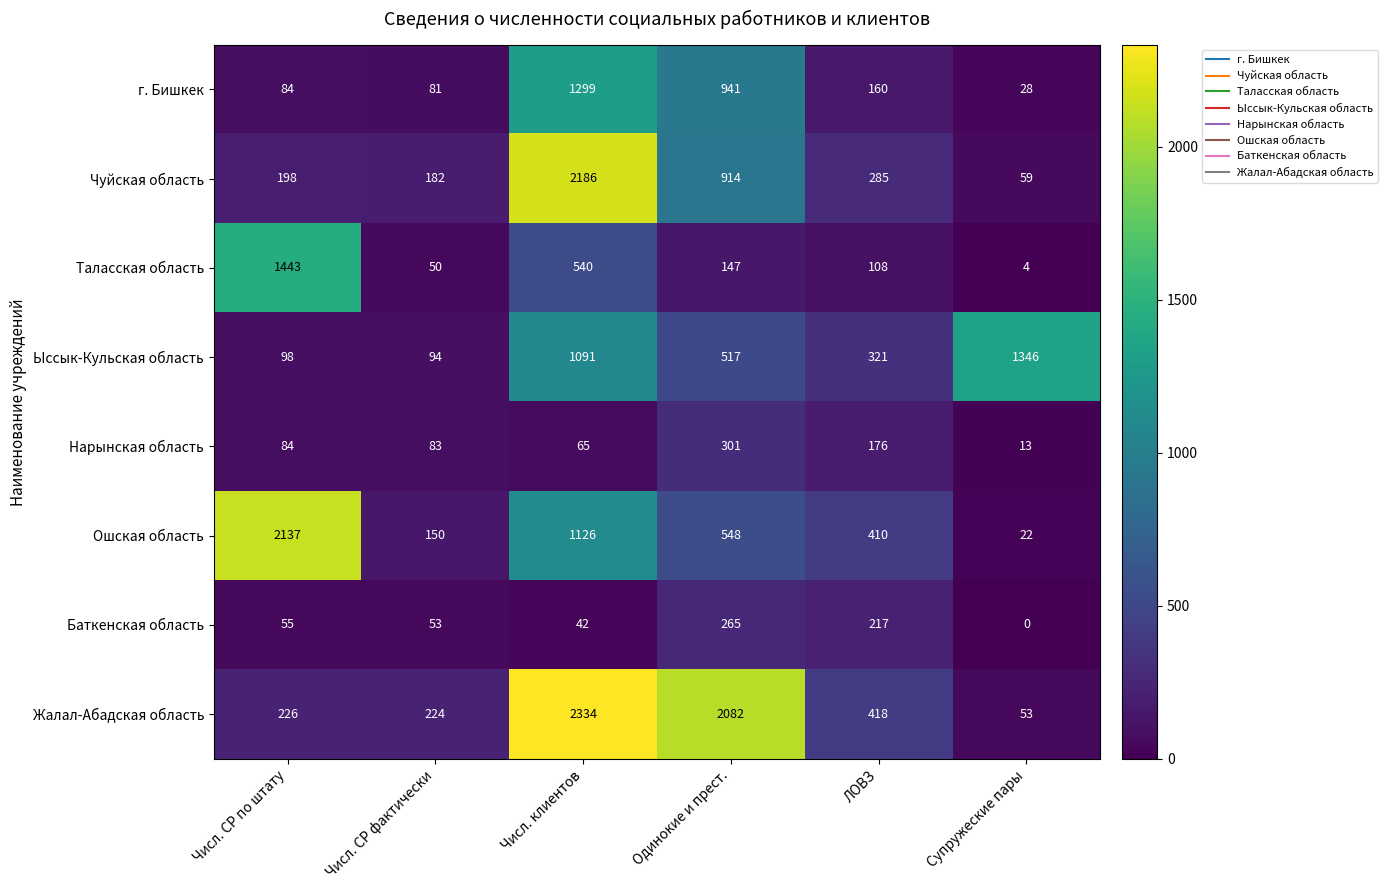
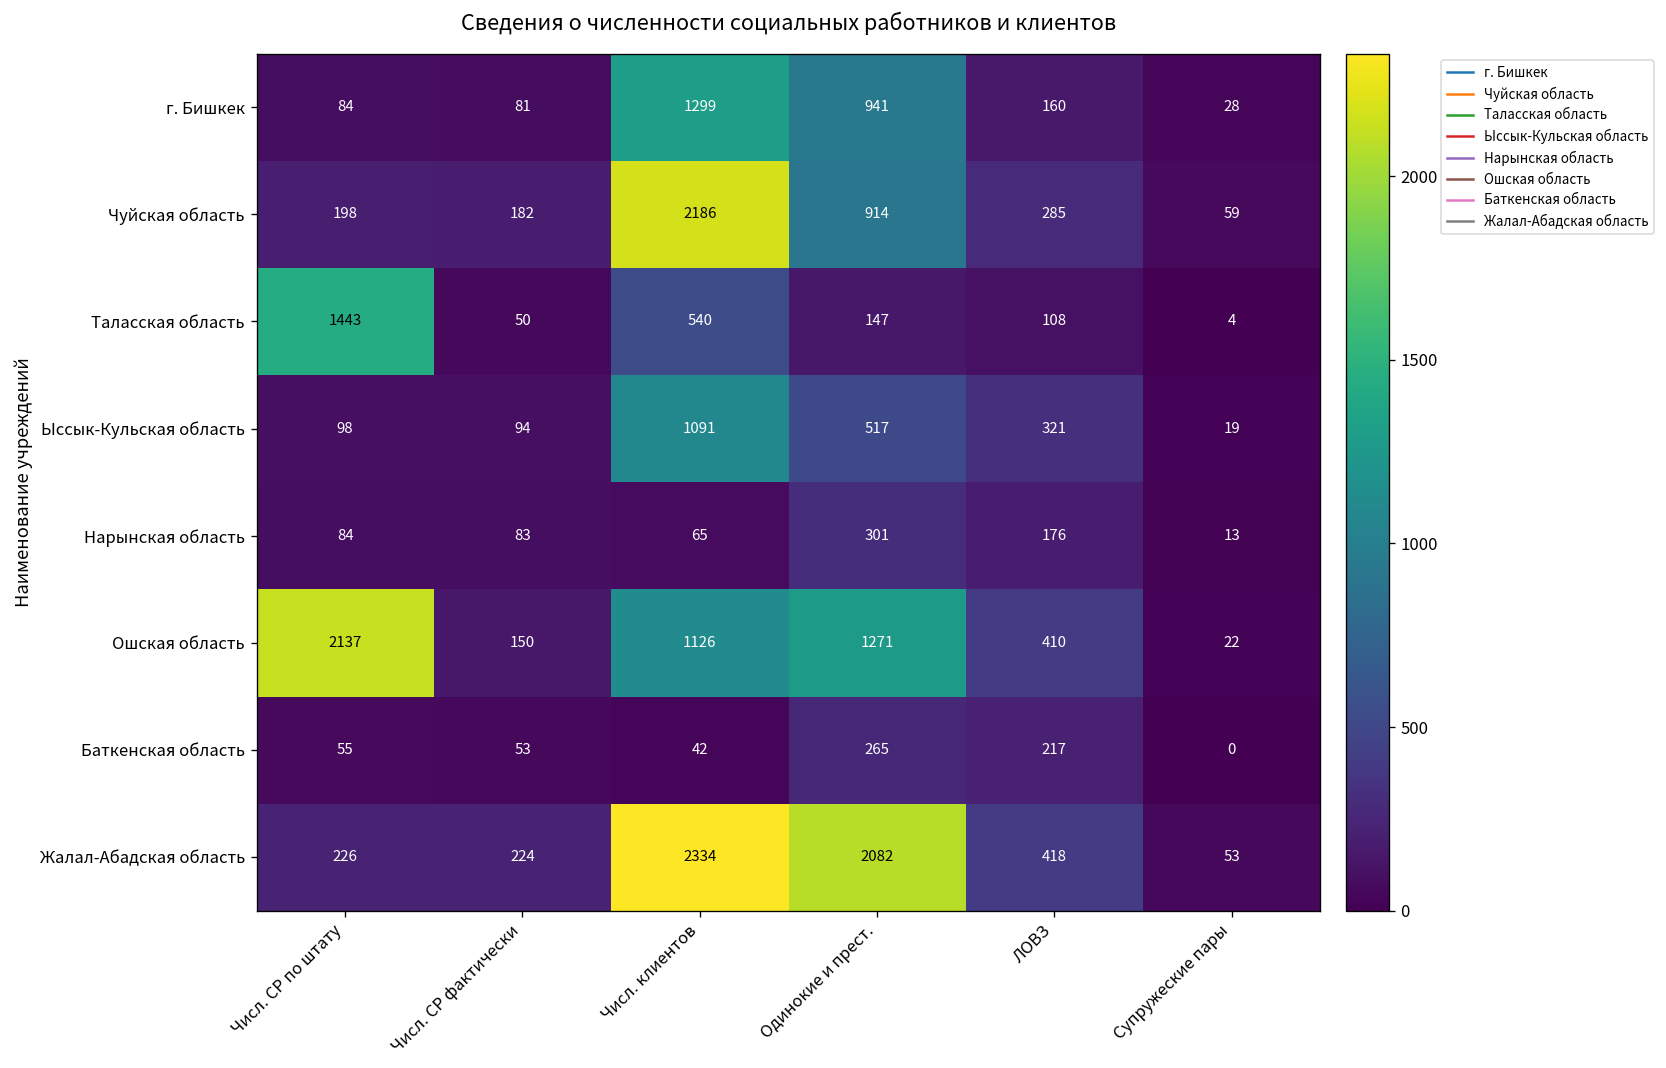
  {
    "г. Бишкек": {
      "Числ. СР по штату": 84,
      "Числ. СР фактически": 81,
      "Числ. клиентов": 1299,
      "Одинокие и прест.": 941,
      "ЛОВЗ": 160,
      "Супружеские пары": 28
    },
    "Чуйская область": {
      "Числ. СР по штату": 198,
      "Числ. СР фактически": 182,
      "Числ. клиентов": 2186,
      "Одинокие и прест.": 914,
      "ЛОВЗ": 285,
      "Супружеские пары": 59
    },
    "Таласская область": {
      "Числ. СР по штату": 1443,
      "Числ. СР фактически": 50,
      "Числ. клиентов": 540,
      "Одинокие и прест.": 147,
      "ЛОВЗ": 108,
      "Супружеские пары": 4
    },
    "Ыссык-Кульская область": {
      "Числ. СР по штату": 98,
      "Числ. СР фактически": 94,
      "Числ. клиентов": 1091,
      "Одинокие и прест.": 517,
      "ЛОВЗ": 321,
-     "Супружеские пары": 1346
+     "Супружеские пары": 19
    },
    "Нарынская область": {
      "Числ. СР по штату": 84,
      "Числ. СР фактически": 83,
      "Числ. клиентов": 65,
      "Одинокие и прест.": 301,
      "ЛОВЗ": 176,
      "Супружеские пары": 13
    },
    "Ошская область": {
      "Числ. СР по штату": 2137,
      "Числ. СР фактически": 150,
      "Числ. клиентов": 1126,
-     "Одинокие и прест.": 548,
+     "Одинокие и прест.": 1271,
      "ЛОВЗ": 410,
      "Супружеские пары": 22
    },
    "Баткенская область": {
      "Числ. СР по штату": 55,
      "Числ. СР фактически": 53,
      "Числ. клиентов": 42,
      "Одинокие и прест.": 265,
      "ЛОВЗ": 217,
      "Супружеские пары": 0
    },
    "Жалал-Абадская область": {
      "Числ. СР по штату": 226,
      "Числ. СР фактически": 224,
      "Числ. клиентов": 2334,
      "Одинокие и прест.": 2082,
      "ЛОВЗ": 418,
      "Супружеские пары": 53
    }
  }
